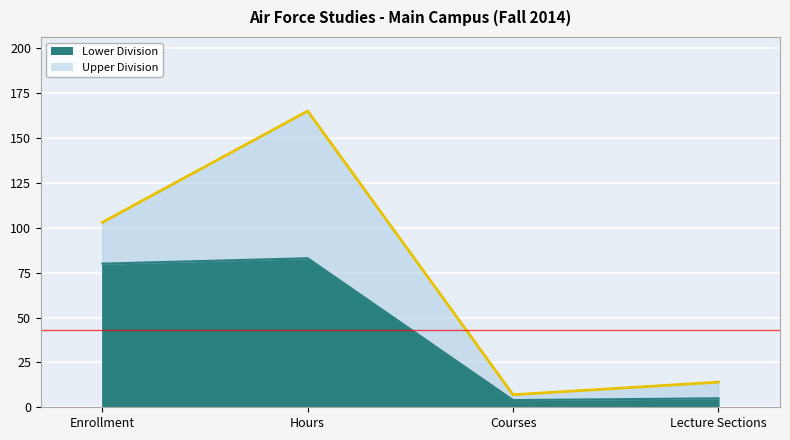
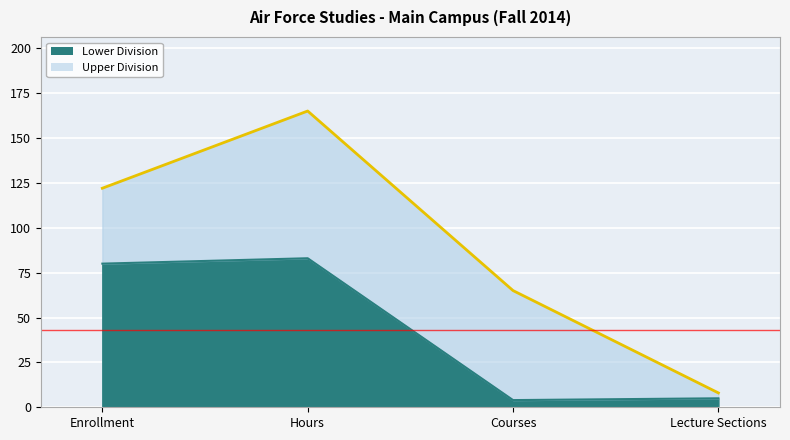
  {
    "Lower Division": {
      "Enrollment": 80,
      "Hours": 83,
      "Courses": 4,
      "Lecture Sections": 5
    },
    "Upper Division": {
-     "Enrollment": 23,
+     "Enrollment": 42,
      "Hours": 82,
-     "Courses": 3,
-     "Lecture Sections": 9
+     "Courses": 61,
+     "Lecture Sections": 3
    }
  }
